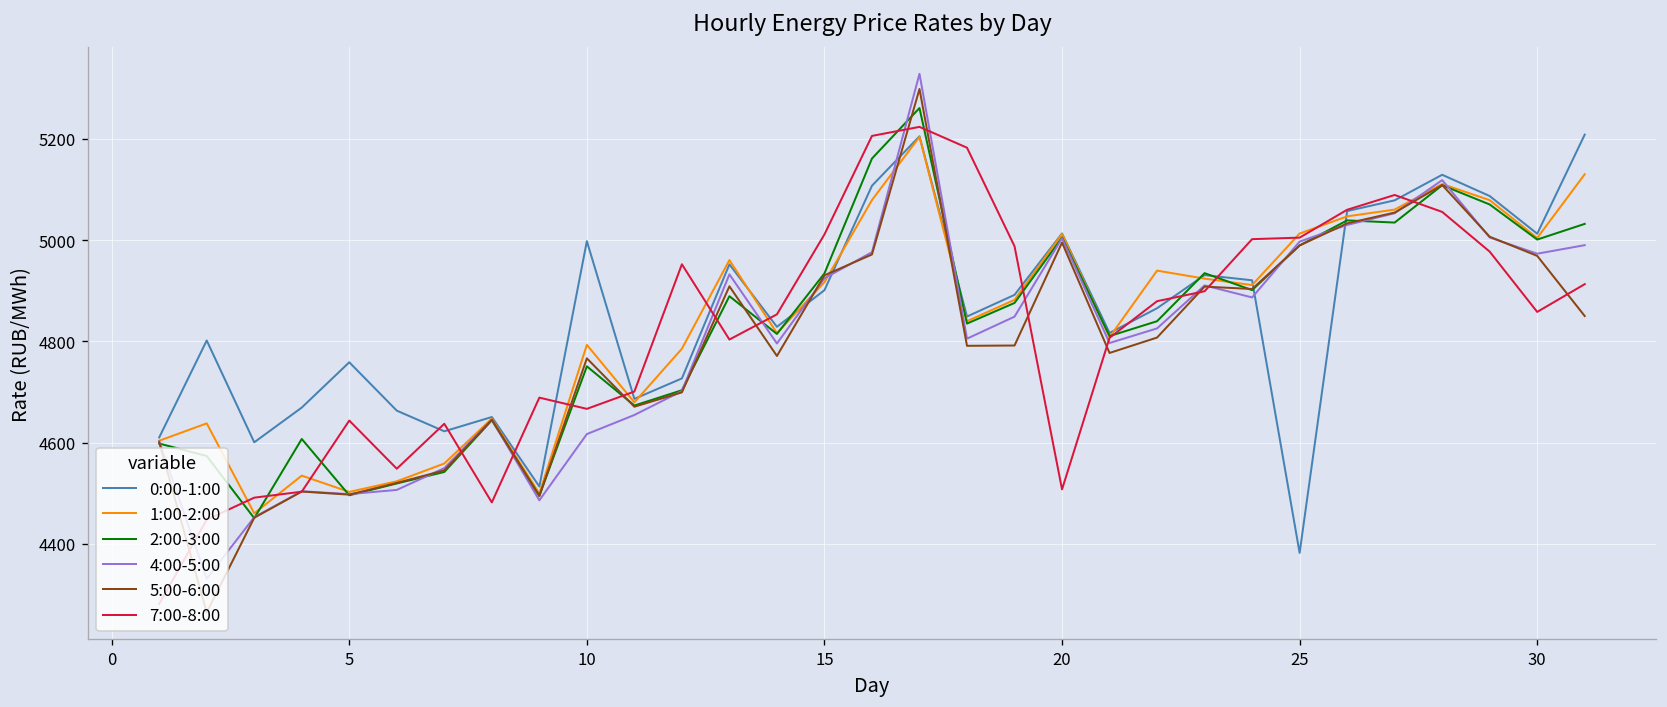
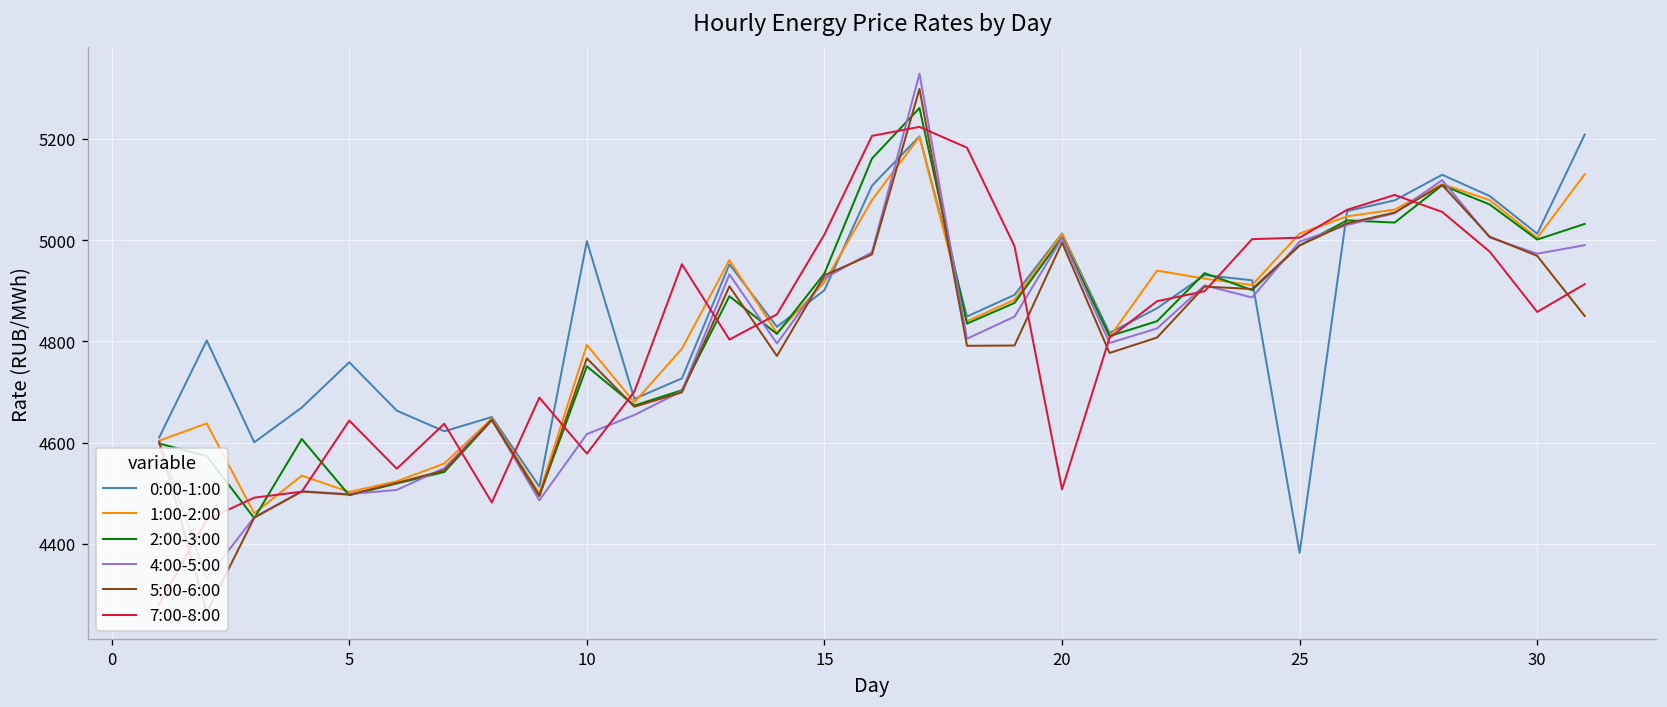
  {
    "0:00-1:00": {
      "5": 4760,
      "10": 5000,
      "15": 4900,
      "25": 4380,
      "30": 5010
    },
    "1:00-2:00": {
      "10": 4790,
      "15": 4920,
      "25": 5010
    },
    "2:00-3:00": {
      "10": 4750
    },
    "4:00-5:00": {
      "10": 4620,
      "25": 5000
    },
    "5:00-6:00": {
      "10": 4770,
      "20": 5000
    },
    "7:00-8:00": {
      "5": 4640,
-     "10": 4670,
+     "10": 4580,
      "15": 5010,
      "20": 4510,
      "25": 5000,
      "30": 4860
    }
  }
